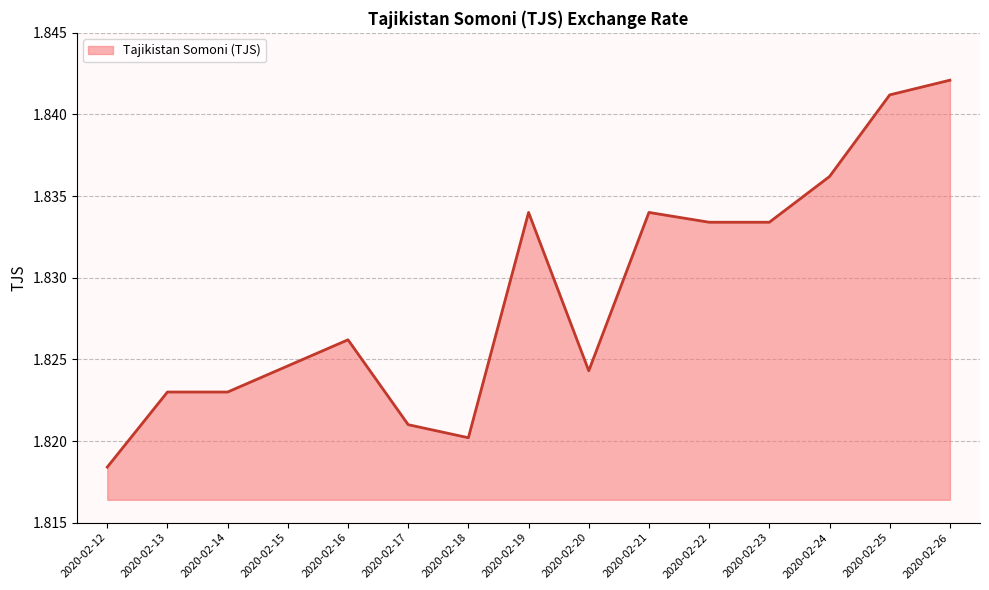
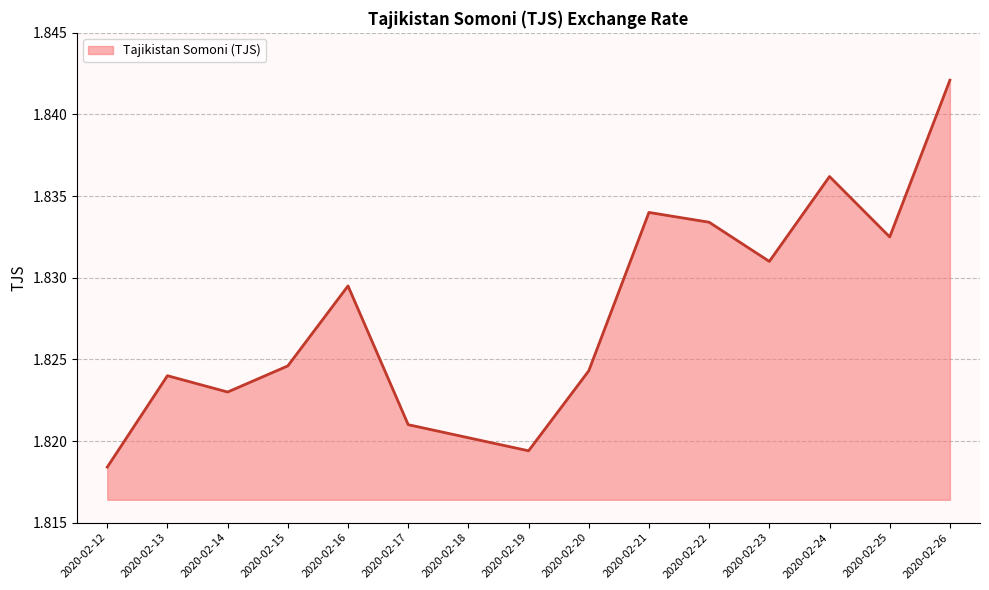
  {
    "2020-02-12": 1.8184,
-   "2020-02-13": 1.823,
+   "2020-02-13": 1.824,
    "2020-02-14": 1.8230,
    "2020-02-15": 1.8246,
-   "2020-02-16": 1.8262,
+   "2020-02-16": 1.8295,
    "2020-02-17": 1.8210,
    "2020-02-18": 1.8202,
-   "2020-02-19": 1.8340,
+   "2020-02-19": 1.8194,
    "2020-02-20": 1.8243,
    "2020-02-21": 1.8340,
    "2020-02-22": 1.8334,
-   "2020-02-23": 1.8334,
+   "2020-02-23": 1.8310,
    "2020-02-24": 1.8362,
-   "2020-02-25": 1.8412,
+   "2020-02-25": 1.8325,
    "2020-02-26": 1.8421
  }
